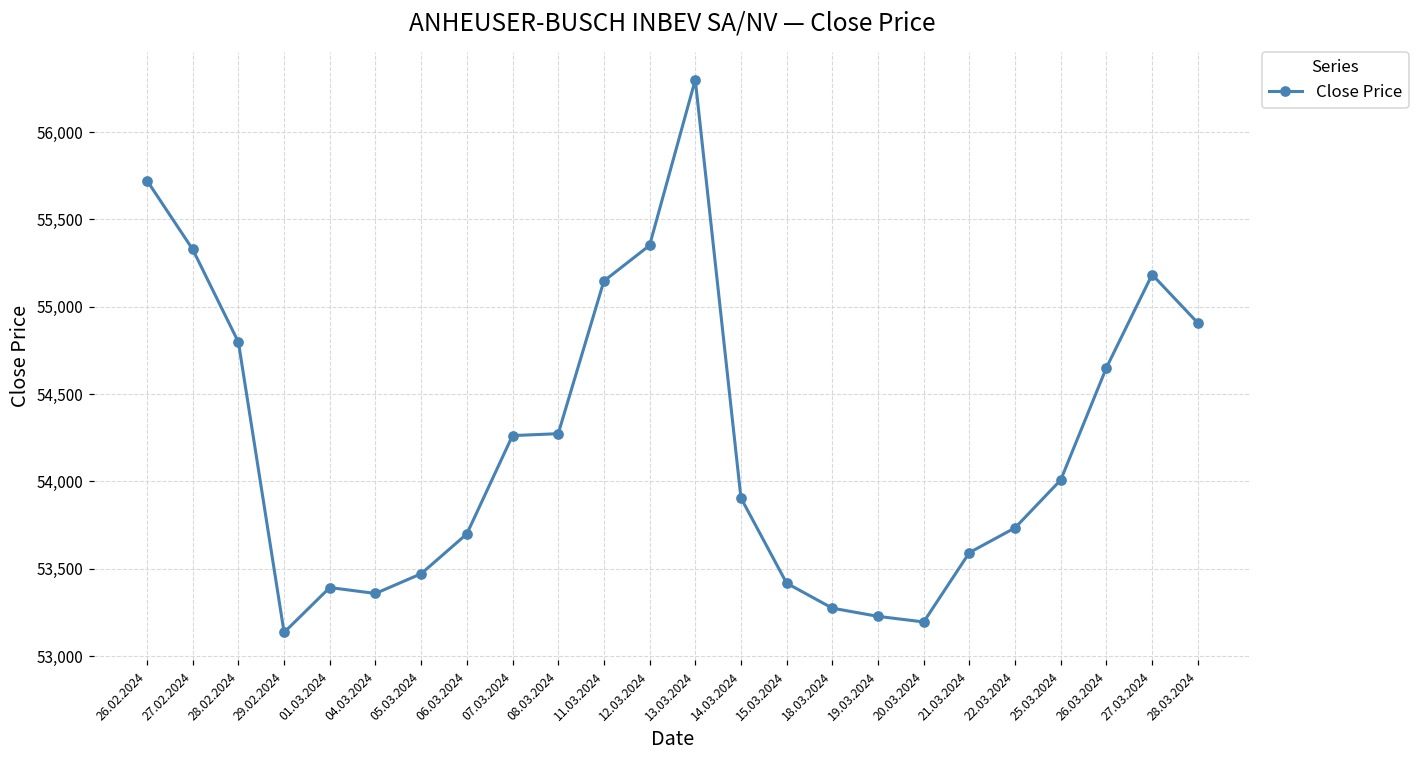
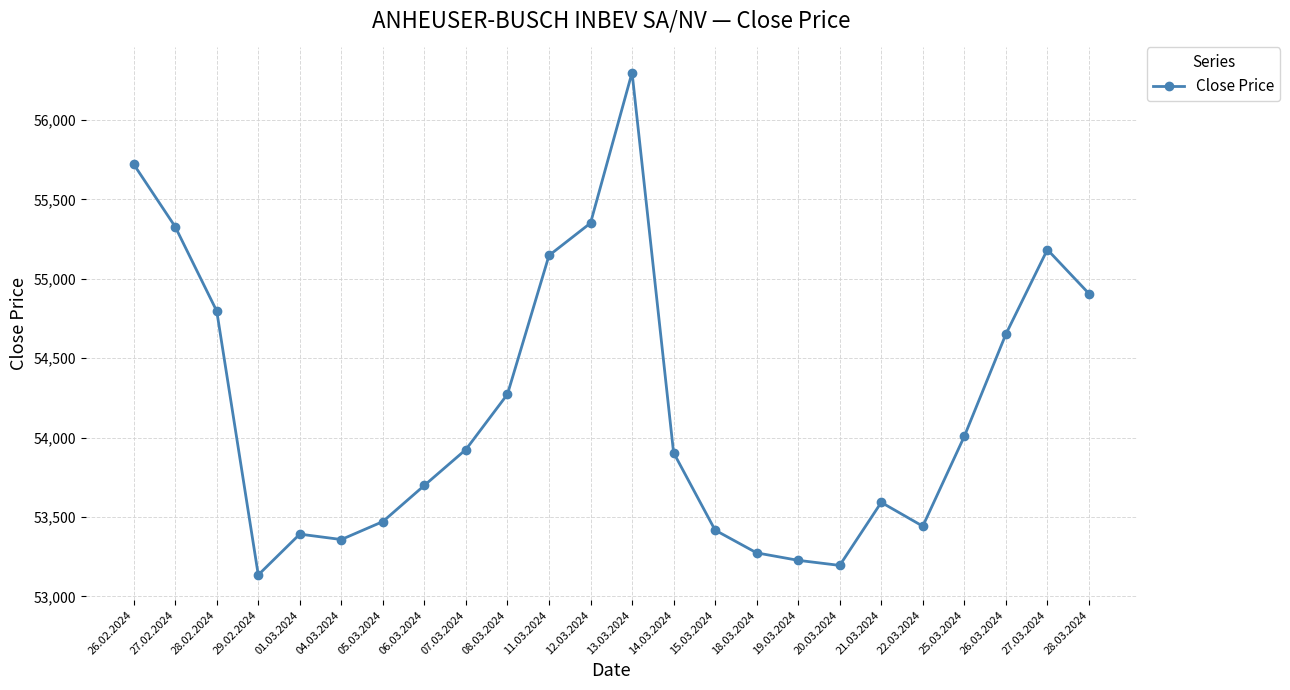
  {
    "26.02.2024": "55,720",
    "27.02.2024": "55,330",
    "28.02.2024": "54,800",
    "29.02.2024": "53,140",
    "01.03.2024": "53,390",
    "04.03.2024": "53,360",
    "05.03.2024": "53,470",
    "06.03.2024": "53,700",
-   "07.03.2024": "54,260",
+   "07.03.2024": "53,930",
    "08.03.2024": "54,270",
    "11.03.2024": "55,150",
    "12.03.2024": "55,350",
    "13.03.2024": "56,300",
    "14.03.2024": "53,910",
    "15.03.2024": "53,420",
    "18.03.2024": "53,270",
    "19.03.2024": "53,230",
    "20.03.2024": "53,200",
    "21.03.2024": "53,590",
-   "22.03.2024": "53,730",
+   "22.03.2024": "53,440",
    "25.03.2024": "54,010",
    "26.03.2024": "54,650",
    "27.03.2024": "55,180",
    "28.03.2024": "54,910"
  }
